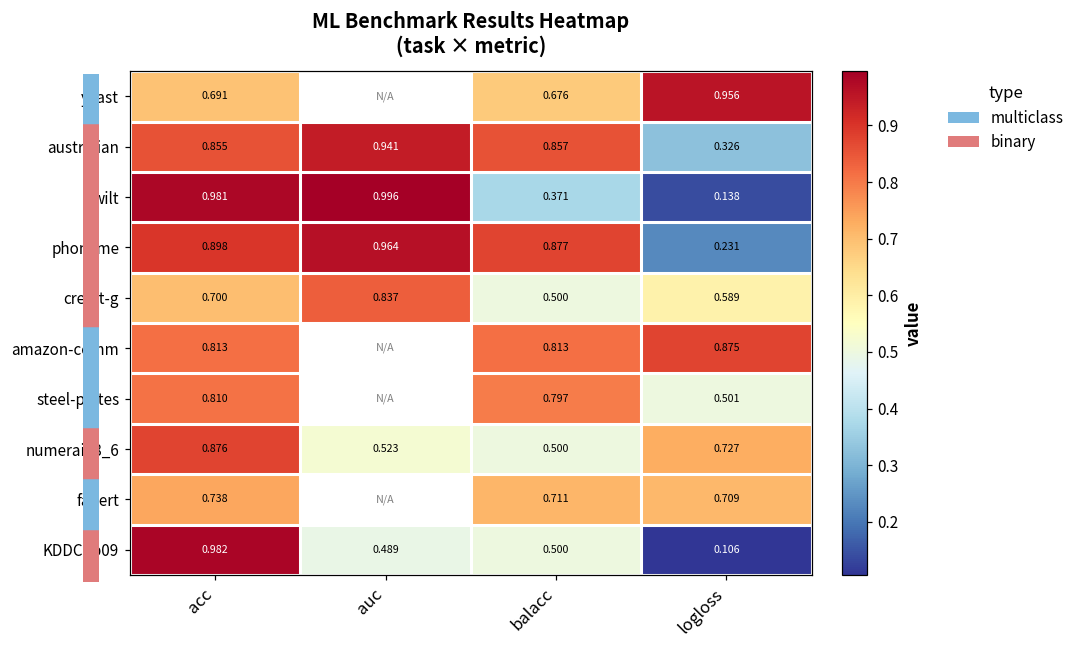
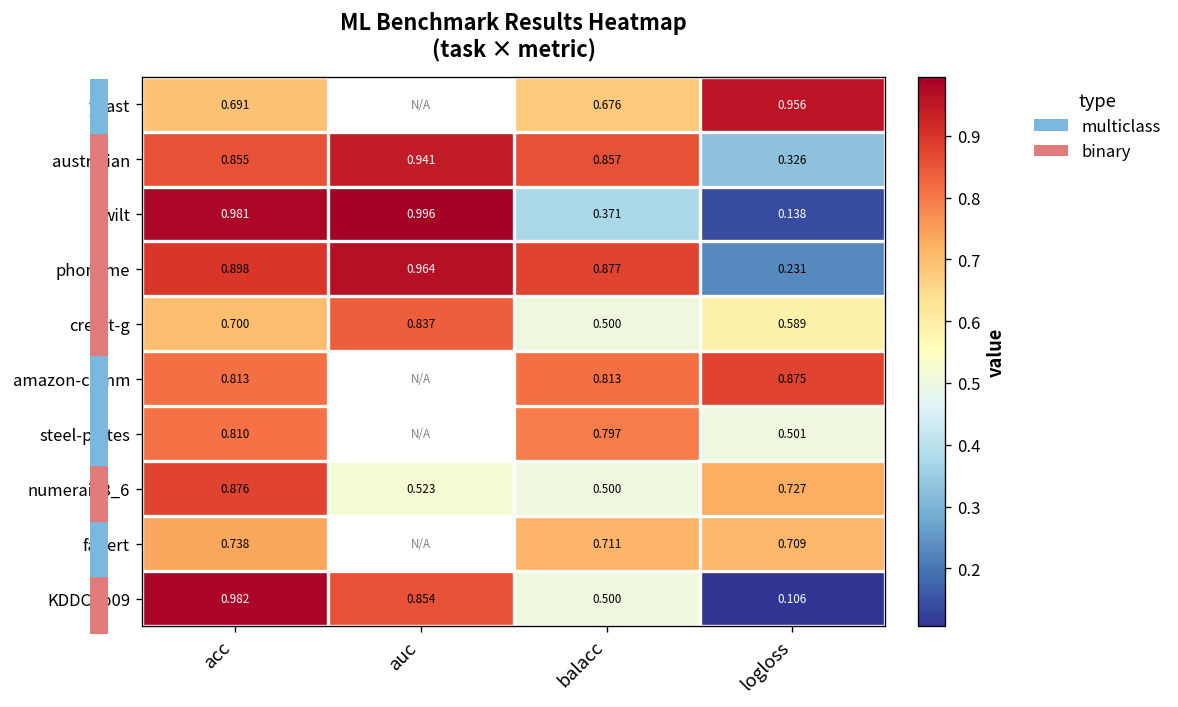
  {
    "australian": {
      "acc": 0.855,
      "auc": 0.941,
      "balacc": 0.857,
      "logloss": 0.326
    },
    "wilt": {
      "acc": 0.981,
      "auc": 0.996,
      "balacc": 0.371,
      "logloss": 0.138
    },
    "phoneme": {
      "acc": 0.898,
      "auc": 0.964,
      "balacc": 0.877,
      "logloss": 0.231
    },
    "amazon-comm": {
      "acc": 0.813,
      "balacc": 0.813,
      "logloss": 0.875
    },
    "steel-plates": {
      "acc": 0.810,
      "balacc": 0.797,
      "logloss": 0.501
    },
    "numerai28_6": {
      "acc": 0.876,
      "auc": 0.523,
      "balacc": 0.500,
      "logloss": 0.727
    },
    "KDDCup09": {
      "acc": 0.982,
-     "auc": 0.489,
+     "auc": 0.854,
      "balacc": 0.500,
      "logloss": 0.106
    }
  }
